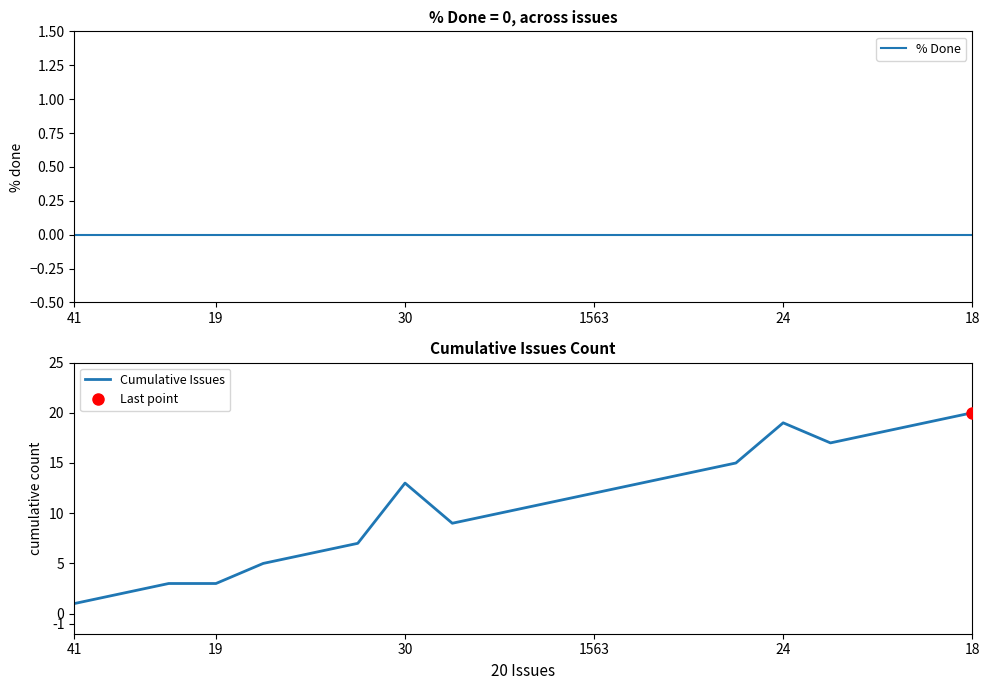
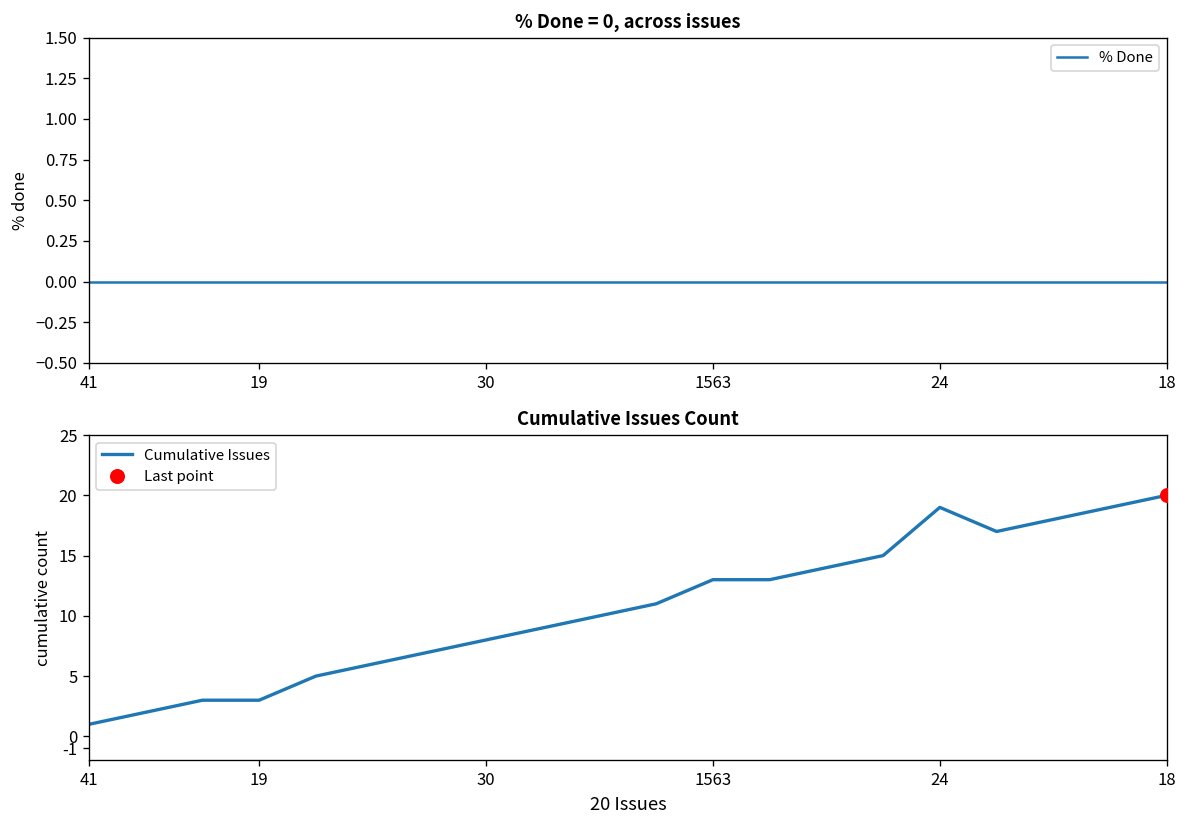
  {
    "% Done = 0, across issues": {
      "41": 0.00,
      "19": 0.00,
      "30": 0.00,
      "1563": 0.00,
      "24": 0.00,
      "18": 0.00
    },
    "Cumulative Issues Count": {
      "Cumulative Issues": {
        "41": 1,
        "19": 3,
-       "30": 13,
-       "1563": 12,
+       "30": 8,
+       "1563": 13,
        "24": 19
      }
    }
  }
